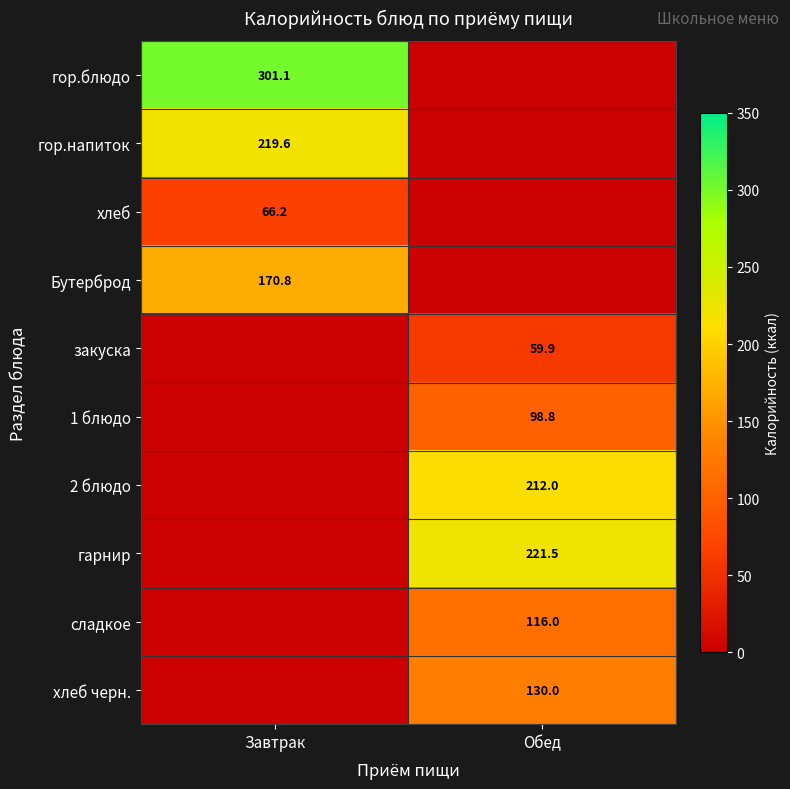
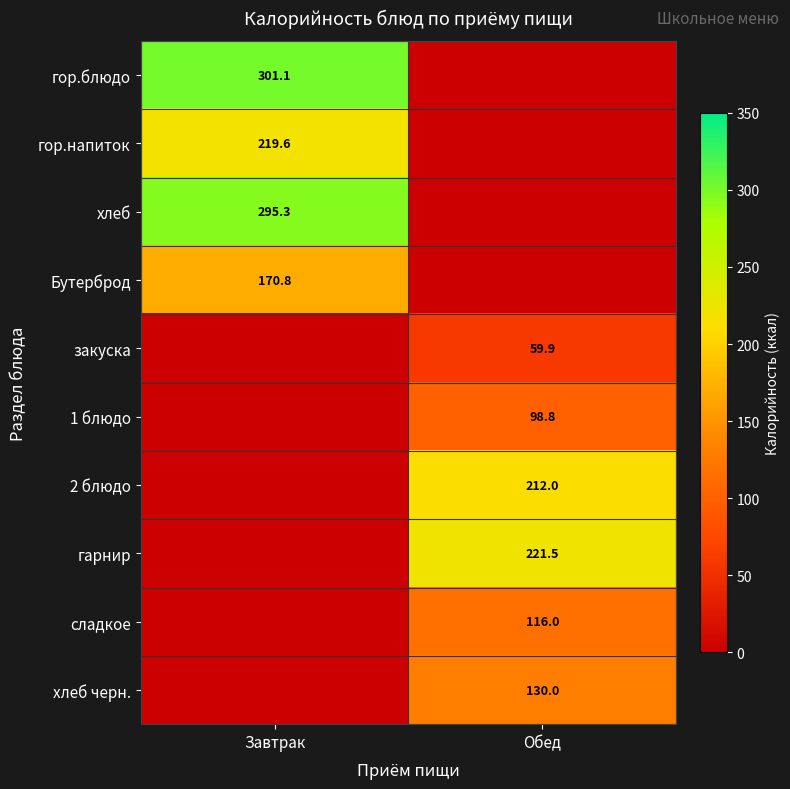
  {
    "гор.блюдо": {
      "Завтрак": 301.1
    },
    "гор.напиток": {
      "Завтрак": 219.6
    },
    "хлеб": {
-     "Завтрак": 66.2
+     "Завтрак": 295.3
    },
    "Бутерброд": {
      "Завтрак": 170.8
    },
    "закуска": {
      "Обед": 59.9
    },
    "1 блюдо": {
      "Обед": 98.8
    },
    "2 блюдо": {
      "Обед": 212.0
    },
    "гарнир": {
      "Обед": 221.5
    },
    "сладкое": {
      "Обед": 116.0
    },
    "хлеб черн.": {
      "Обед": 130.0
    }
  }
